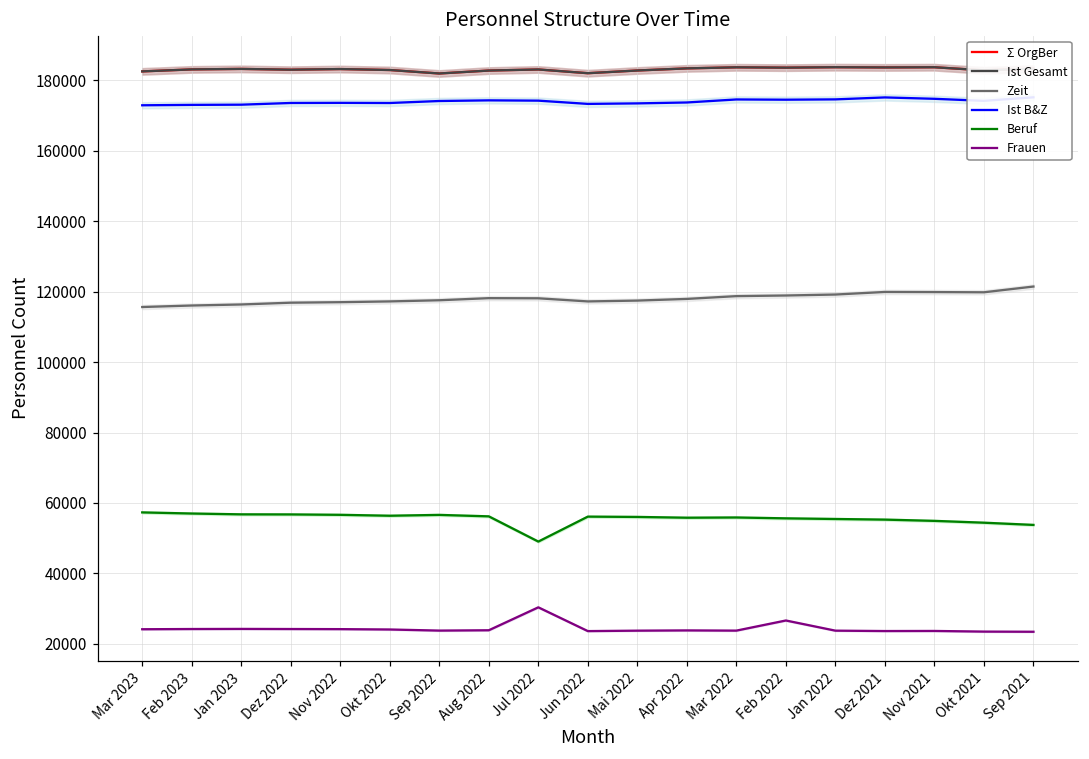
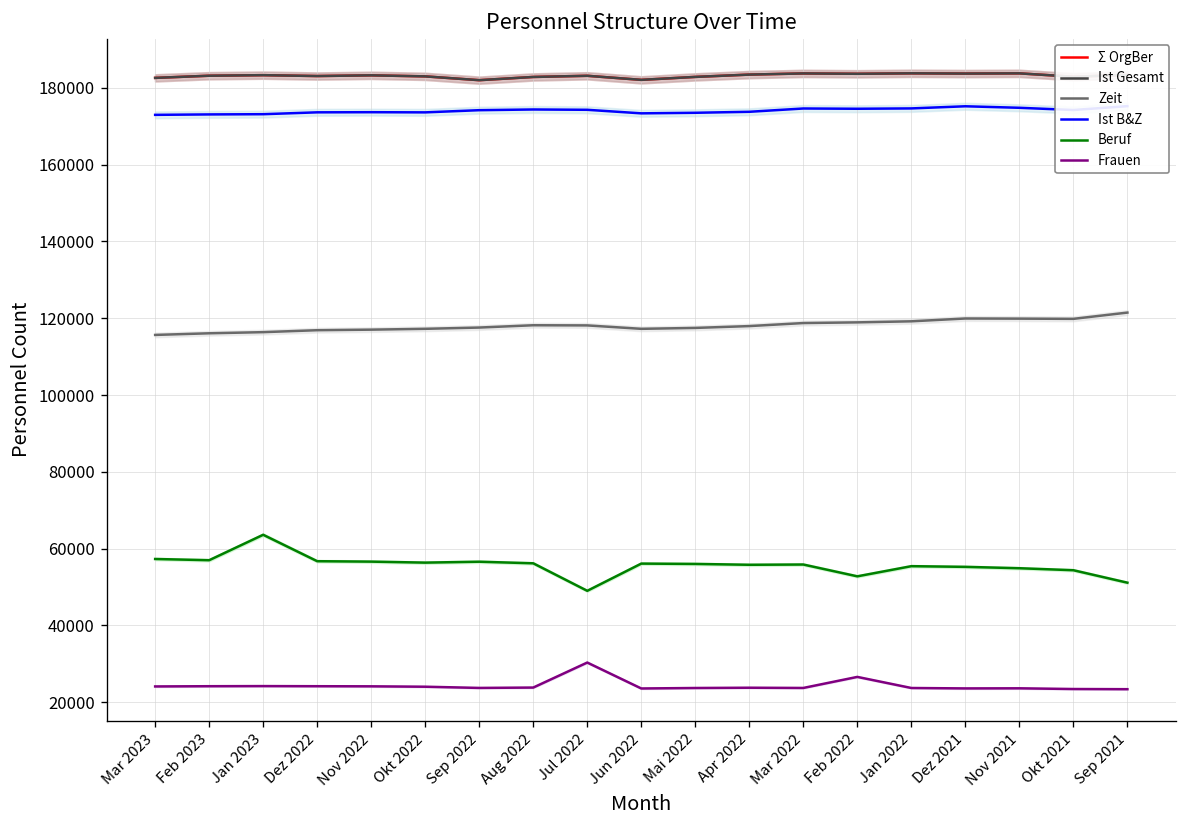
  {
    "Ist Gesamt": {
      "Mar 2023": 183000,
      "Feb 2023": 183000,
      "Jan 2023": 183000,
      "Dez 2022": 183000,
      "Nov 2022": 183000,
      "Okt 2022": 183000,
      "Sep 2022": 182000,
      "Aug 2022": 183000,
      "Jul 2022": 183000,
      "Jun 2022": 182000,
      "Mai 2022": 183000,
      "Apr 2022": 183000,
      "Mar 2022": 184000,
      "Feb 2022": 184000,
      "Jan 2022": 184000,
      "Dez 2021": 184000,
      "Nov 2021": 184000
    },
    "Ist B&Z": {
      "Mar 2023": 173000,
      "Feb 2023": 173000,
      "Jan 2023": 173000,
      "Dez 2022": 174000,
      "Nov 2022": 174000,
      "Okt 2022": 174000,
      "Sep 2022": 174000,
      "Aug 2022": 174000,
      "Jul 2022": 174000,
      "Jun 2022": 173000,
      "Mai 2022": 173000,
      "Apr 2022": 174000,
      "Mar 2022": 175000,
      "Feb 2022": 175000,
      "Jan 2022": 175000,
      "Dez 2021": 175000,
      "Nov 2021": 175000
    },
    "Beruf": {
-     "Jan 2023": 57000,
-     "Feb 2022": 56000,
-     "Sep 2021": 54000
+     "Jan 2023": 64000,
+     "Feb 2022": 53000,
+     "Sep 2021": 51000
    }
  }
